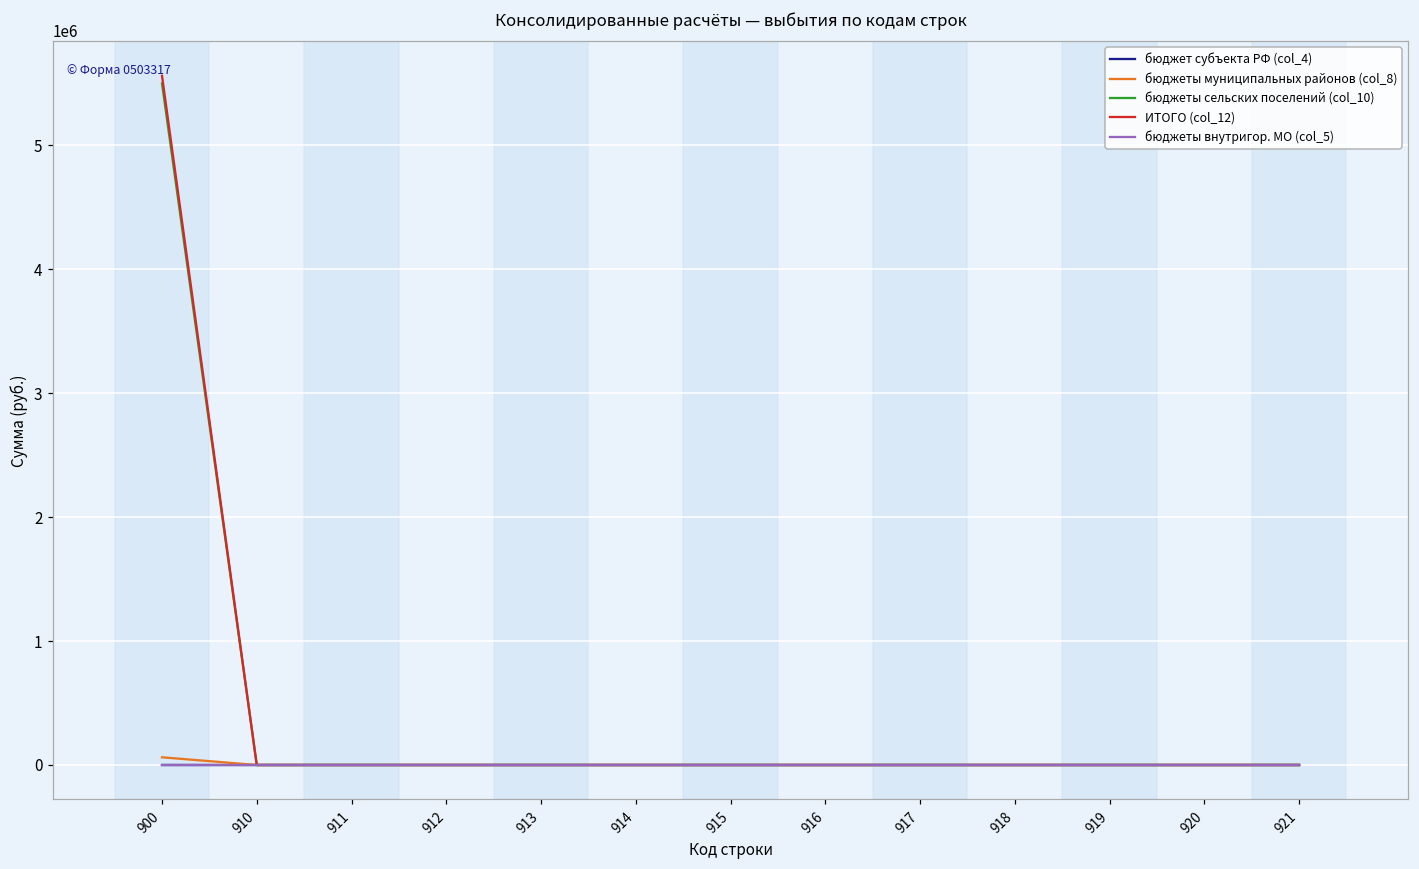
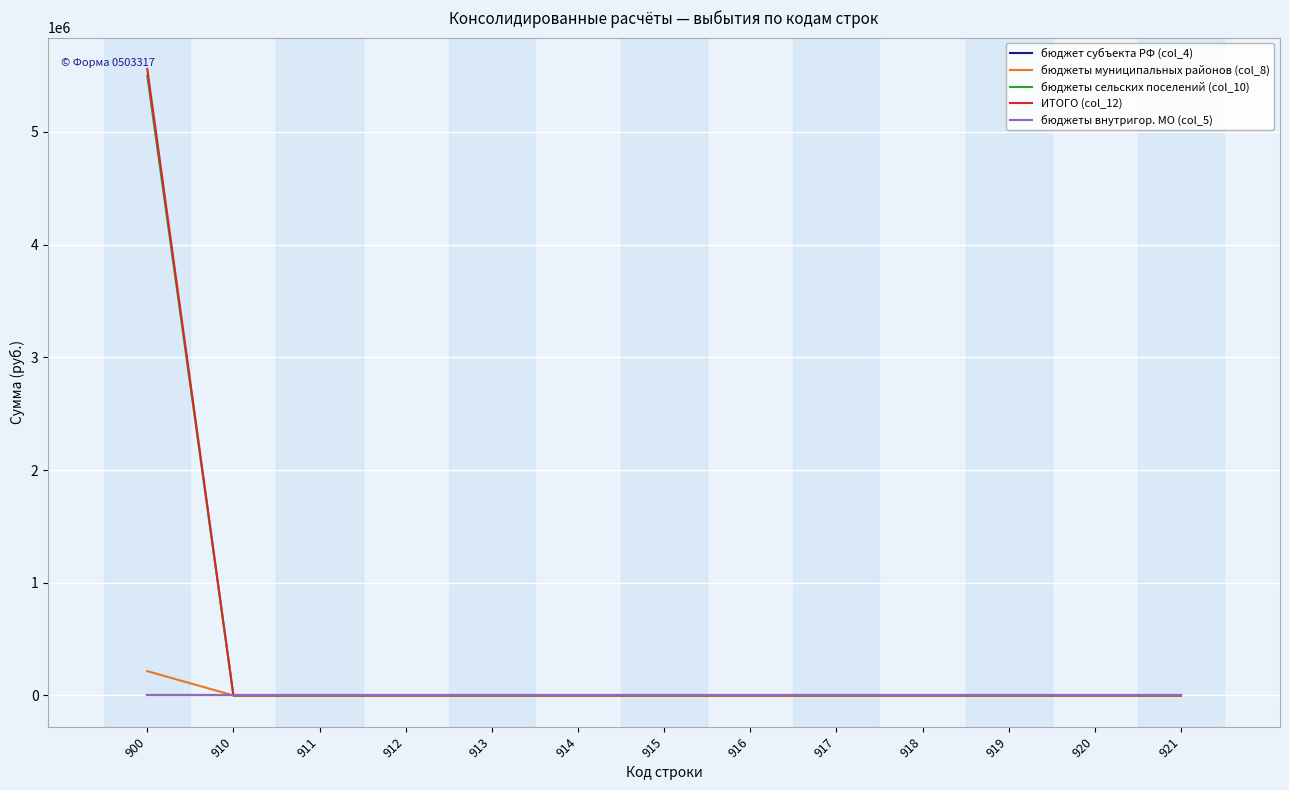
  {
    "бюджеты внутригор. МО (col_5)": {
      "900": 0
    },
    "бюджеты муниципальных районов (col_8)": {
-     "900": 60000
+     "900": 220000
    },
    "бюджеты сельских поселений (col_10)": {
      "900": 5500000
    }
  }
